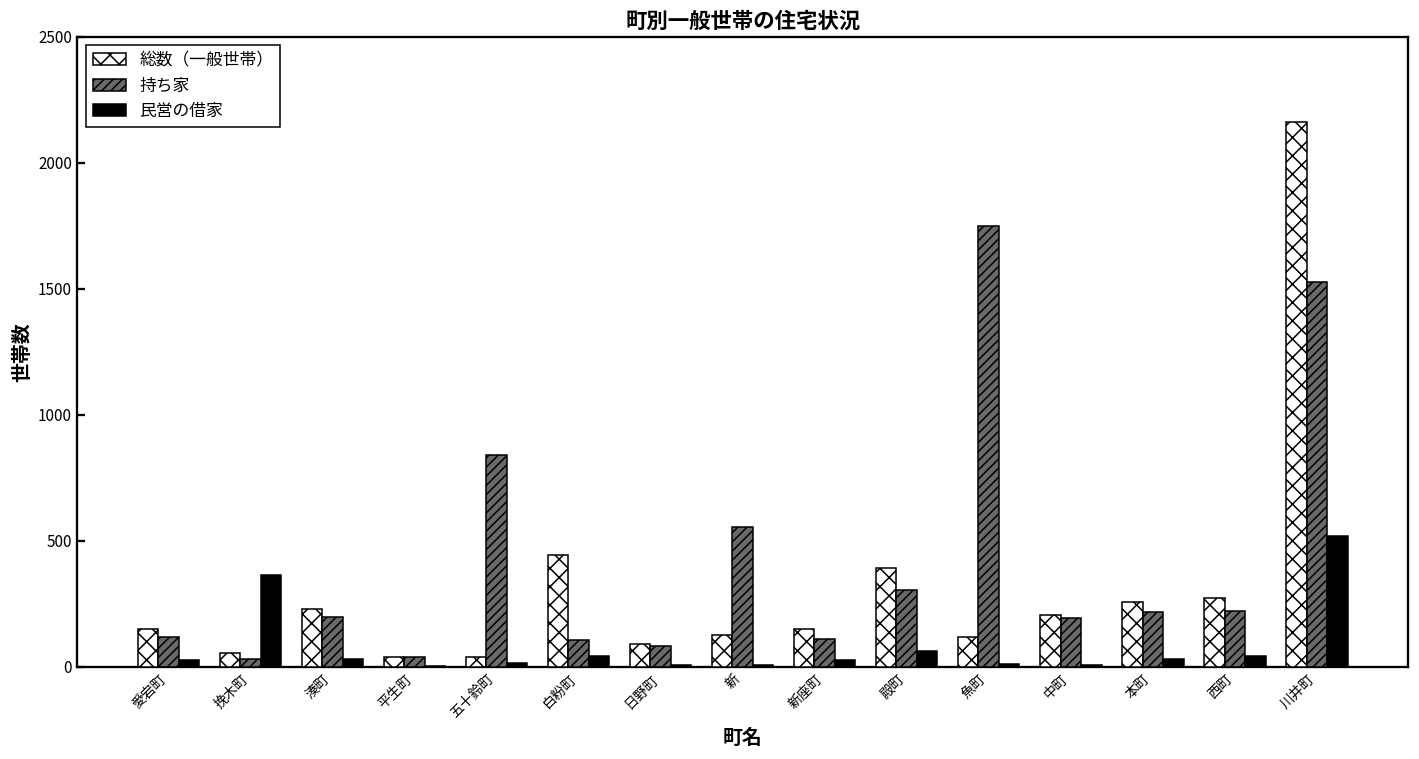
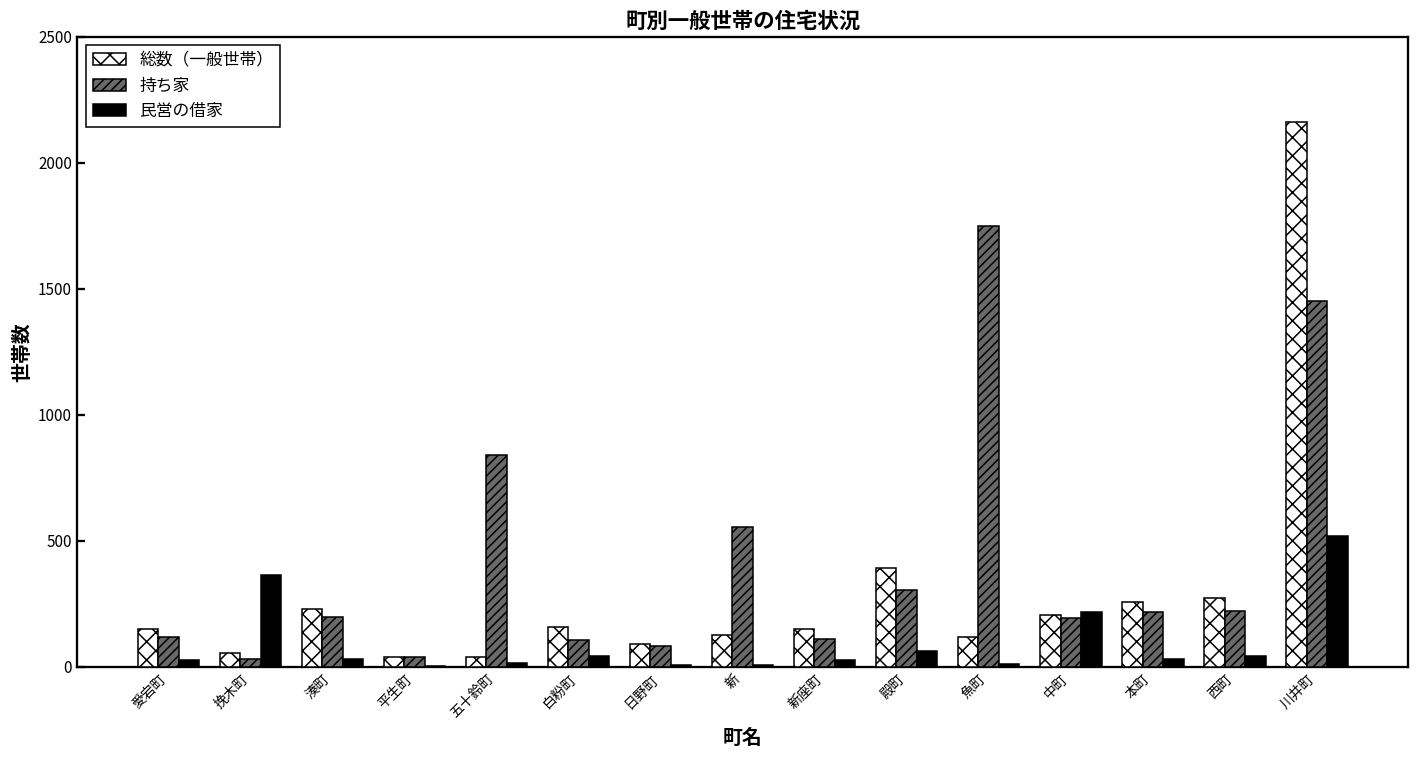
  {
    "総数（一般世帯）": {
      "愛宕町": 150,
      "挽木町": 60,
      "湊町": 230,
      "平生町": 40,
      "五十鈴町": 40,
-     "白粉町": 440,
+     "白粉町": 160,
      "日野町": 90,
      "新": 120,
      "新座町": 150,
      "殿町": 390,
      "魚町": 120,
      "中町": 210,
      "本町": 260,
      "西町": 270,
      "川井町": 2160
    },
    "持ち家": {
      "愛宕町": 120,
      "挽木町": 30,
      "湊町": 200,
      "平生町": 40,
      "五十鈴町": 840,
      "白粉町": 110,
      "日野町": 80,
      "新": 560,
      "新座町": 110,
      "殿町": 310,
      "魚町": 1750,
      "中町": 190,
      "本町": 220,
      "西町": 220,
-     "川井町": 1530
+     "川井町": 1450
    },
    "民営の借家": {
      "愛宕町": 30,
      "挽木町": 370,
      "湊町": 30,
      "五十鈴町": 10,
      "白粉町": 40,
      "新座町": 30,
      "殿町": 60,
      "魚町": 10,
-     "中町": 10,
+     "中町": 220,
      "本町": 30,
      "西町": 40,
      "川井町": 520
    }
  }
